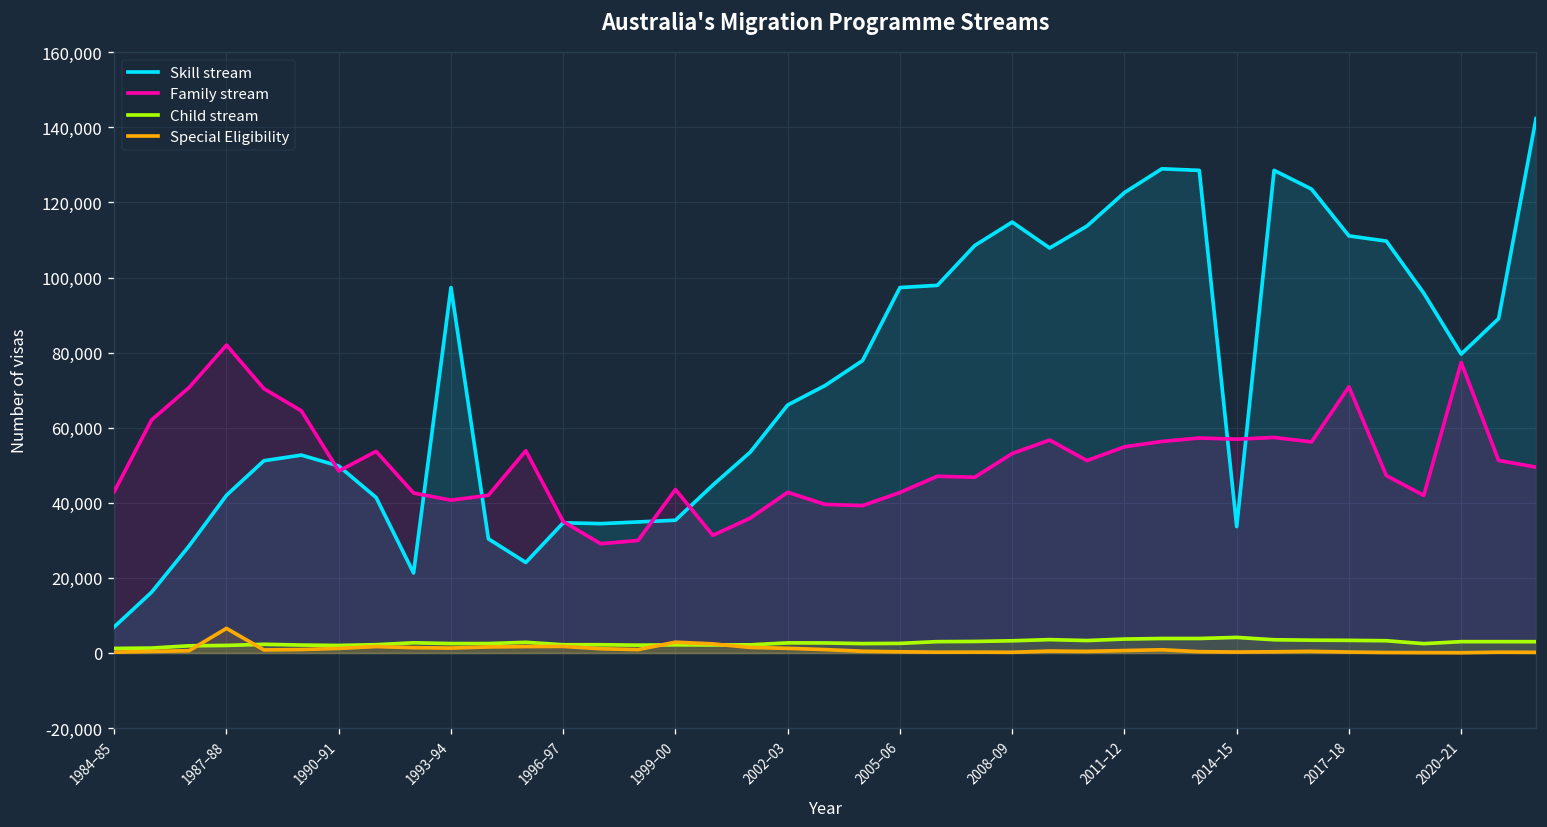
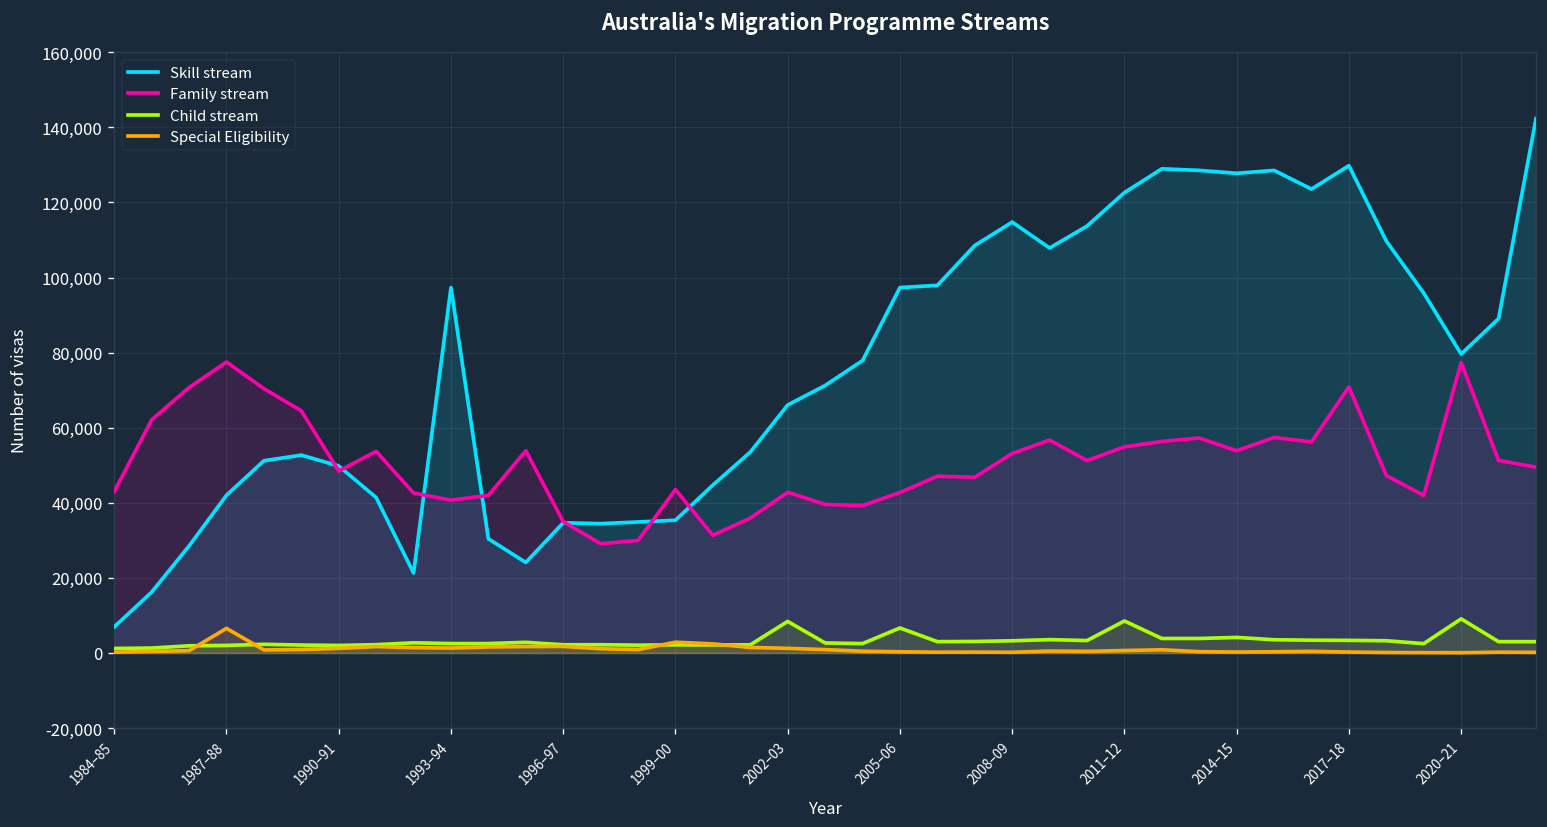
  {
    "Skill stream": {
      "1984–85": "7,000",
      "1987–88": "42,000",
      "1990–91": "50,000",
      "1993–94": "97,000",
      "1999–00": "35,000",
      "2002–03": "66,000",
      "2005–06": "97,000",
      "2008–09": "115,000",
      "2011–12": "123,000",
-     "2014–15": "34,000",
-     "2017–18": "111,000",
+     "2014–15": "128,000",
+     "2017–18": "130,000",
      "2020–21": "80,000"
    },
    "Family stream": {
      "1984–85": "43,000",
-     "1987–88": "82,000",
+     "1987–88": "78,000",
      "1990–91": "48,000",
      "1993–94": "41,000",
      "1999–00": "44,000",
      "2002–03": "43,000",
      "2005–06": "43,000",
      "2008–09": "53,000",
      "2011–12": "55,000",
-     "2014–15": "57,000",
+     "2014–15": "54,000",
      "2017–18": "71,000",
      "2020–21": "77,000"
    },
    "Child stream": {
      "1984–85": "1,000",
      "1987–88": "2,000",
      "1993–94": "3,000",
-     "2002–03": "3,000",
-     "2005–06": "3,000",
+     "2002–03": "8,000",
+     "2005–06": "7,000",
      "2008–09": "3,000",
-     "2011–12": "4,000",
+     "2011–12": "9,000",
      "2014–15": "4,000",
      "2017–18": "3,000",
-     "2020–21": "3,000"
+     "2020–21": "9,000"
    },
    "Special Eligibility": {
      "1984–85": "0",
      "1987–88": "7,000",
      "1993–94": "1,000",
      "2002–03": "1,000",
      "2005–06": "0",
      "2008–09": "0",
      "2011–12": "1,000",
      "2014–15": "0",
      "2017–18": "0",
      "2020–21": "0"
    }
  }
